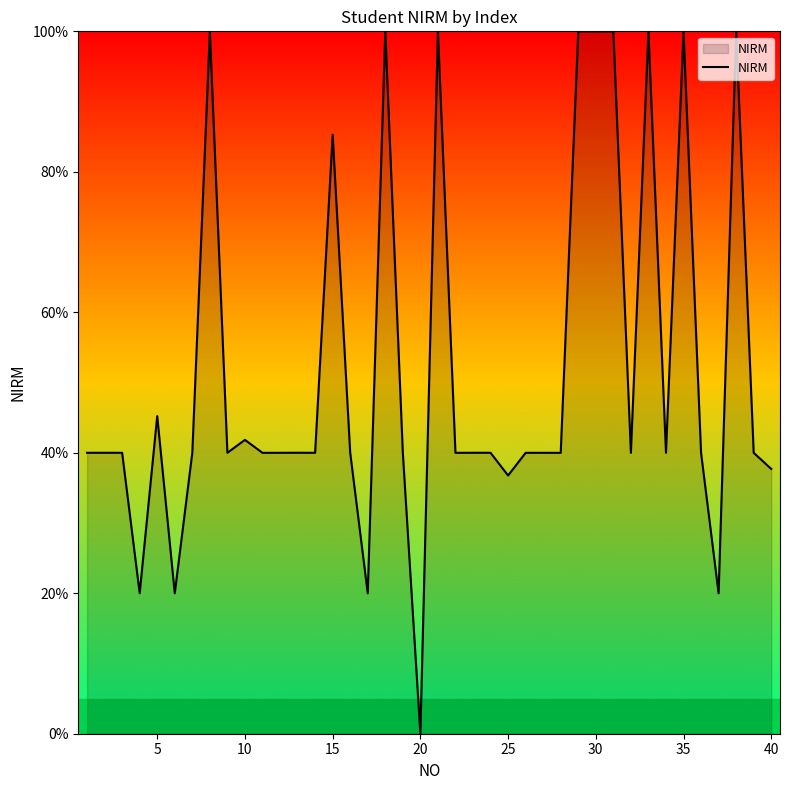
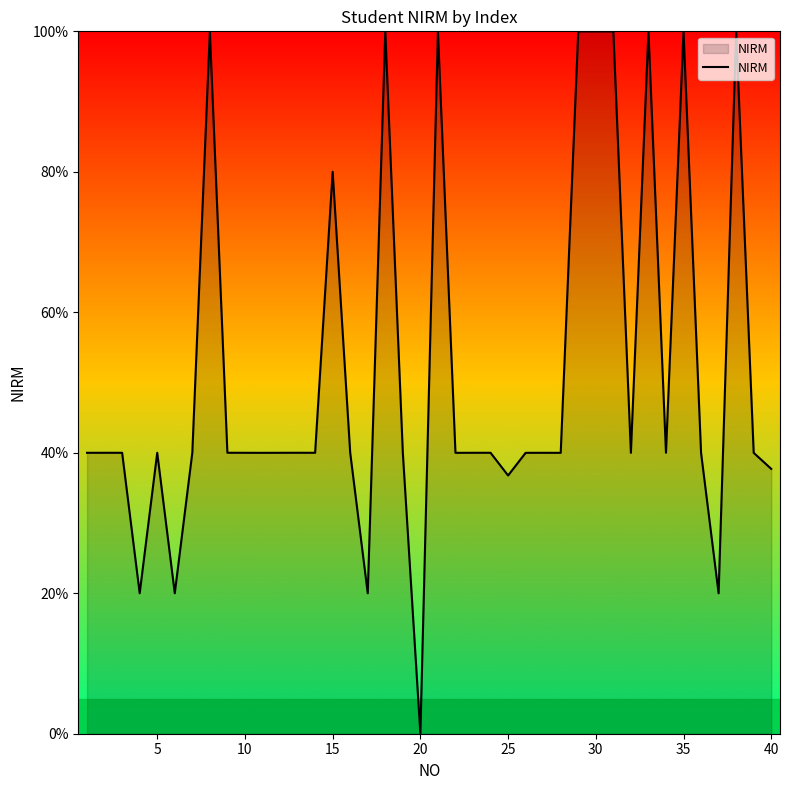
  {
-   "5": "45%",
-   "10": "42%",
-   "15": "85%",
+   "5": "40%",
+   "10": "40%",
+   "15": "80%",
    "25": "37%",
    "30": "100%",
    "35": "100%",
    "40": "38%"
  }
